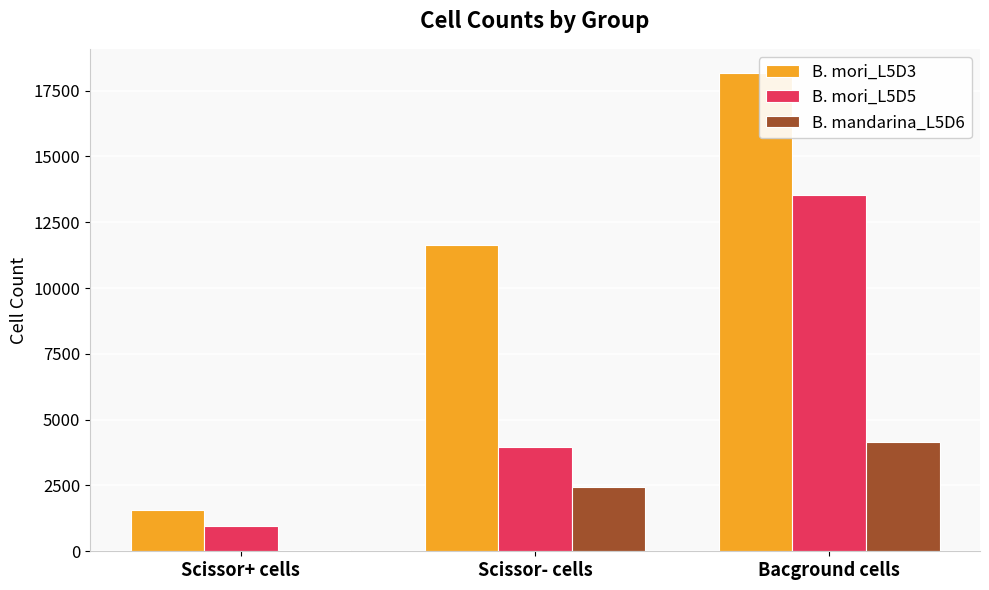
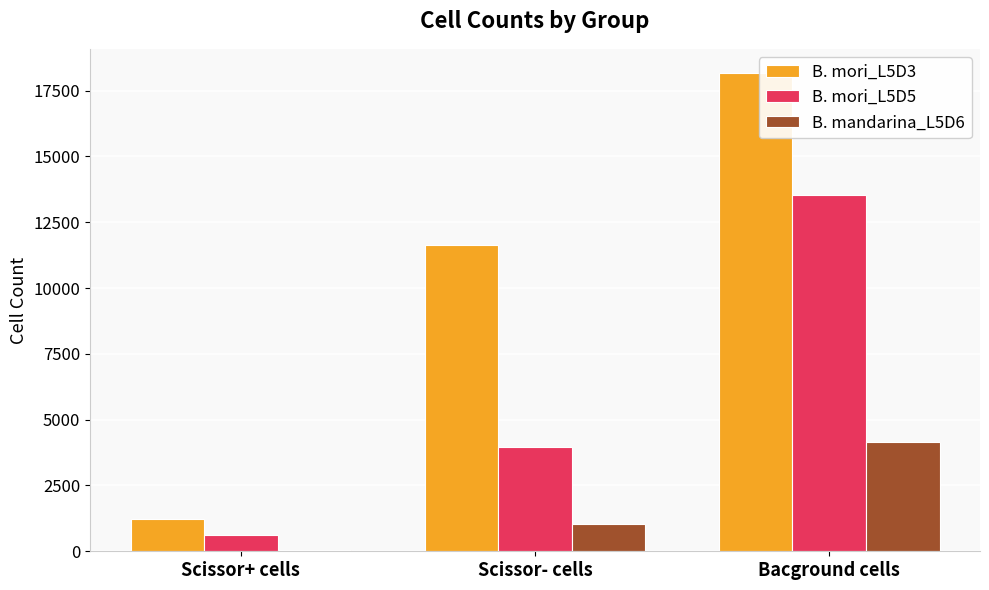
  {
    "B. mori_L5D3": {
-     "Scissor+ cells": 1600,
+     "Scissor+ cells": 1200,
      "Scissor- cells": 11600,
      "Bacground cells": 18200
    },
    "B. mori_L5D5": {
-     "Scissor+ cells": 1000,
+     "Scissor+ cells": 600,
      "Scissor- cells": 4000,
      "Bacground cells": 13500
    },
    "B. mandarina_L5D6": {
-     "Scissor- cells": 2400,
+     "Scissor- cells": 1000,
      "Bacground cells": 4100
    }
  }
